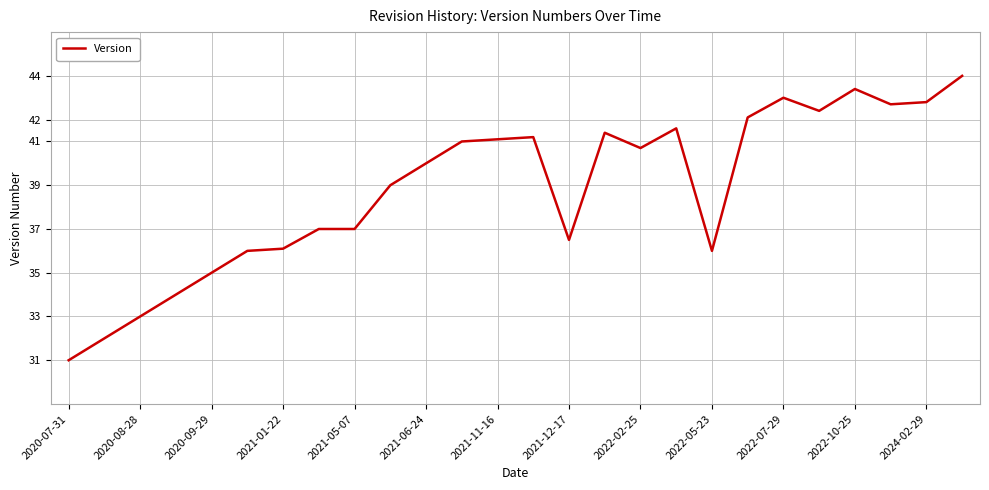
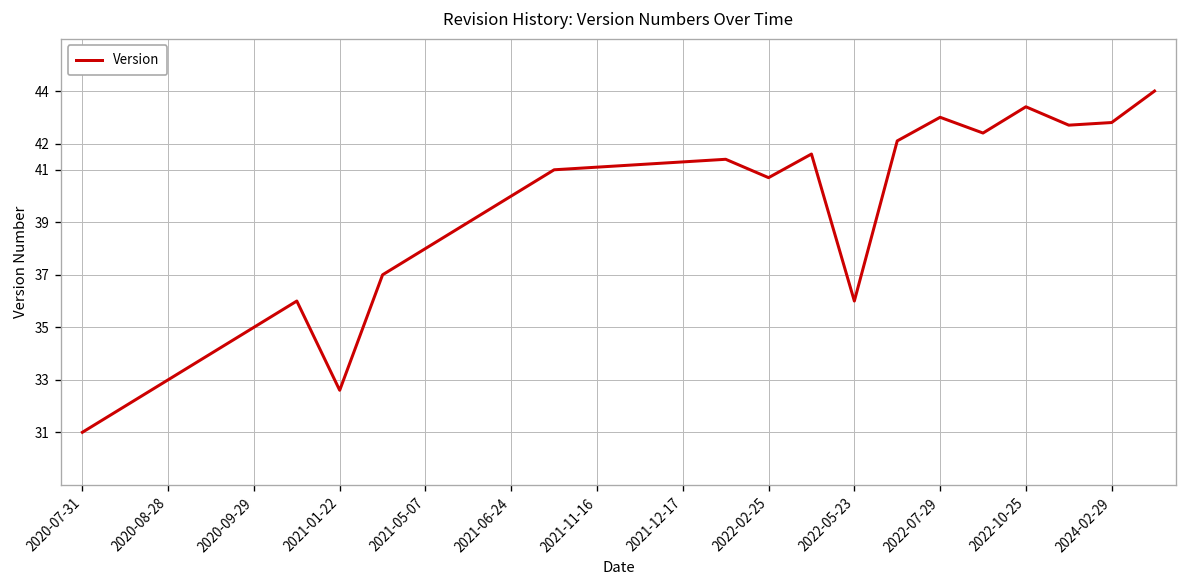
  {
    "2020-07-31": 31.0,
    "2020-08-28": 33.0,
    "2020-09-29": 35.0,
-   "2021-01-22": 36.1,
-   "2021-05-07": 37,
+   "2021-01-22": 32.6,
+   "2021-05-07": 38,
    "2021-06-24": 40.0,
    "2021-11-16": 41.1,
-   "2021-12-17": 36.5,
+   "2021-12-17": 41.3,
    "2022-02-25": 40.7,
    "2022-05-23": 36.0,
    "2022-07-29": 43.0,
    "2022-10-25": 43.4,
    "2024-02-29": 42.8
  }
